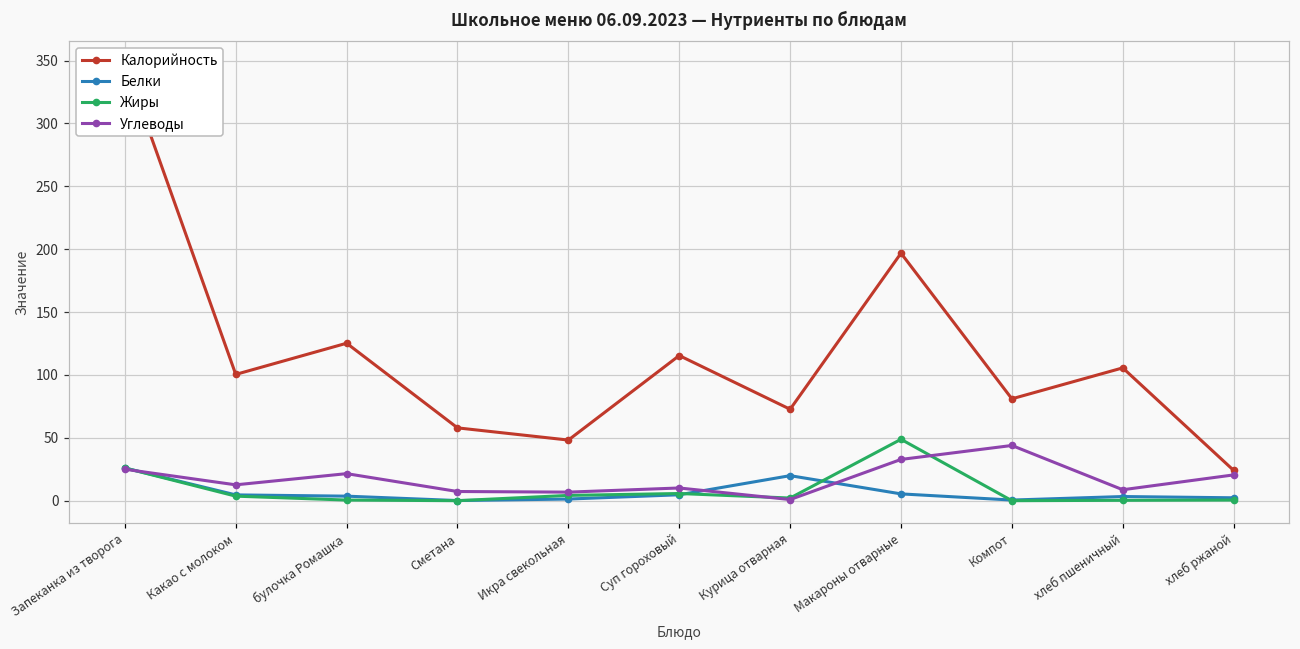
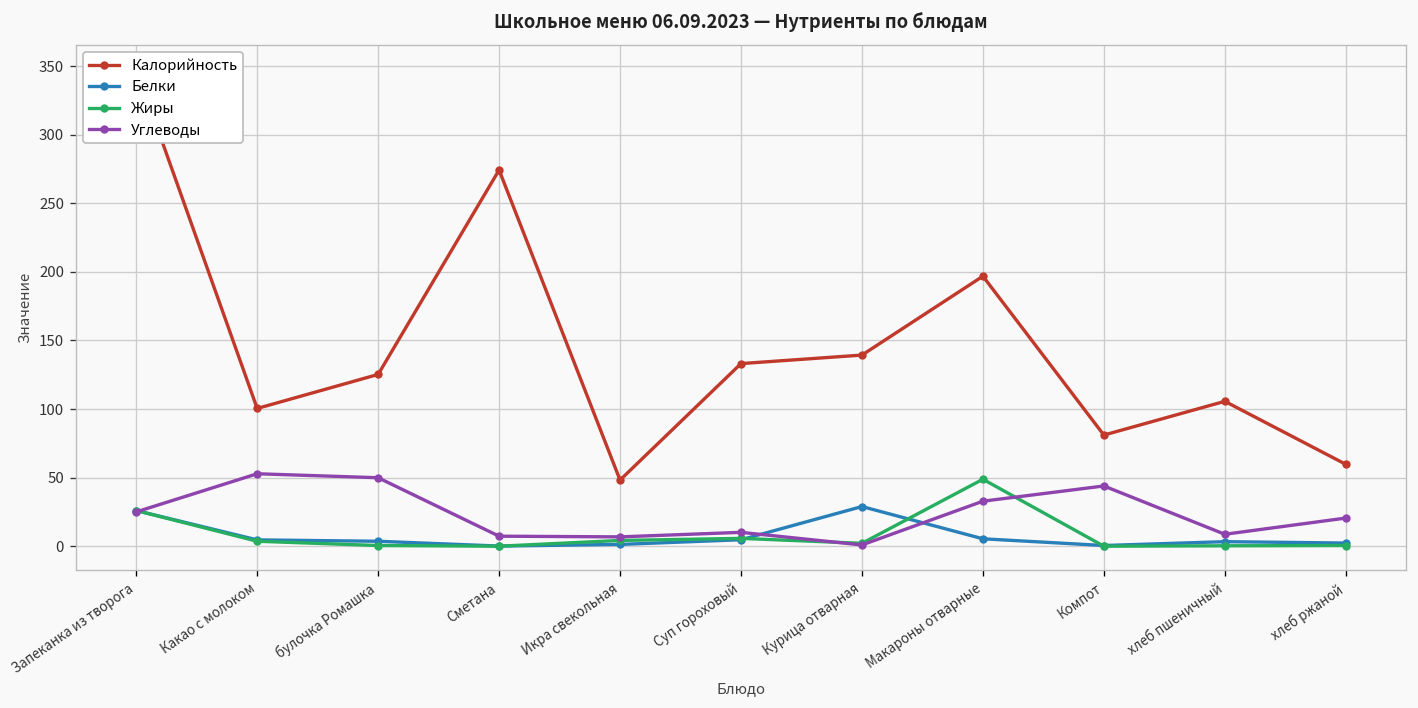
  {
    "Калорийность": {
      "Какао с молоком": 100,
      "булочка Ромашка": 125,
-     "Сметана": 58,
+     "Сметана": 274,
      "Икра свекольная": 48,
-     "Суп гороховый": 115,
-     "Курица отварная": 73,
+     "Суп гороховый": 133,
+     "Курица отварная": 139,
      "Макароны отварные": 197,
      "Компот": 81,
      "хлеб пшеничный": 106,
-     "хлеб ржаной": 24
+     "хлеб ржаной": 60
    },
    "Белки": {
      "булочка Ромашка": 4,
      "Икра свекольная": 1,
-     "Курица отварная": 20,
+     "Курица отварная": 29,
      "Макароны отварные": 5,
      "хлеб пшеничный": 3
    },
    "Жиры": {
      "булочка Ромашка": 1,
      "Икра свекольная": 4,
      "Макароны отварные": 49,
      "хлеб пшеничный": 0
    },
    "Углеводы": {
-     "Какао с молоком": 13,
-     "булочка Ромашка": 22,
+     "Какао с молоком": 53,
+     "булочка Ромашка": 50,
      "Сметана": 7,
      "Икра свекольная": 7,
      "Суп гороховый": 10,
      "Макароны отварные": 33,
      "Компот": 44,
      "хлеб пшеничный": 9,
      "хлеб ржаной": 21
    }
  }
